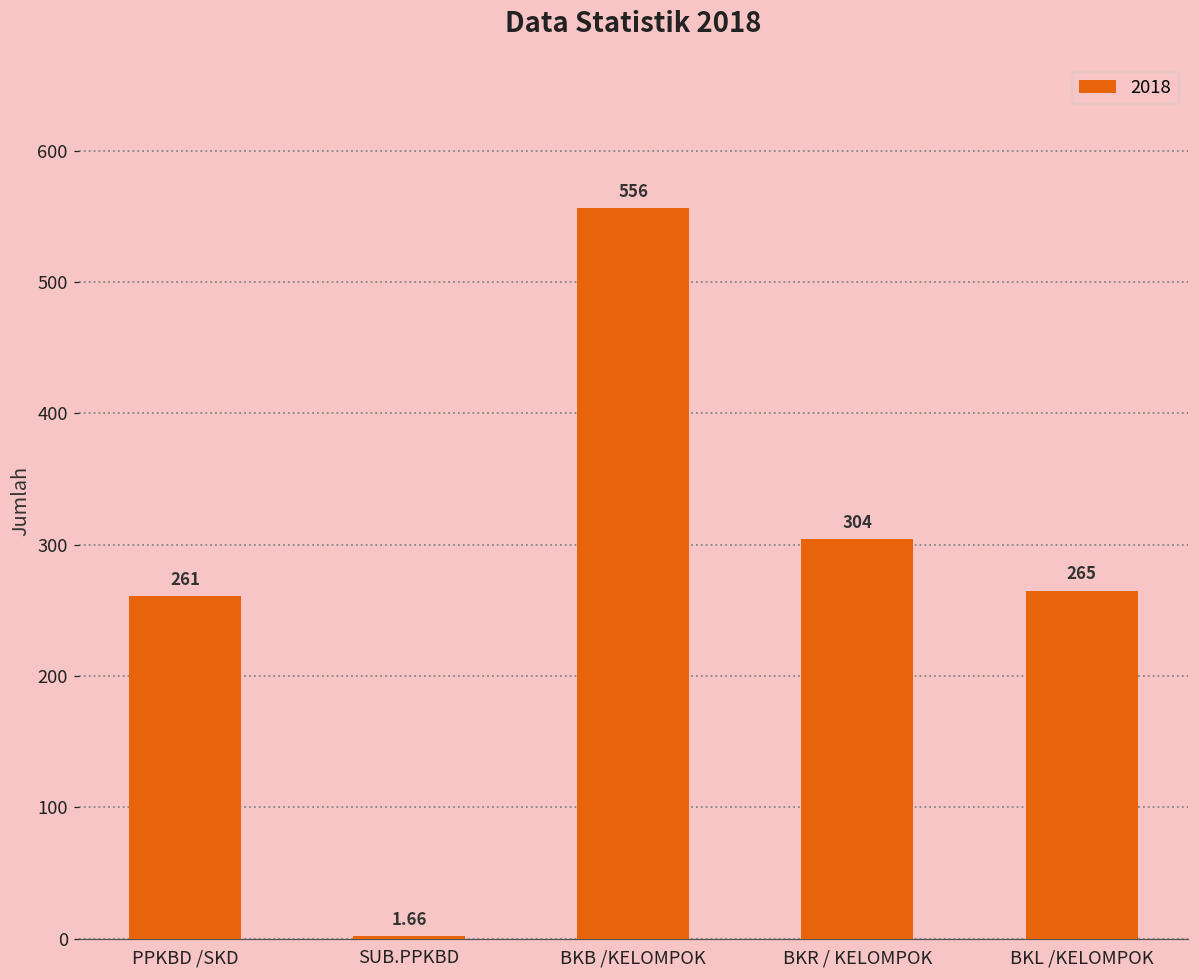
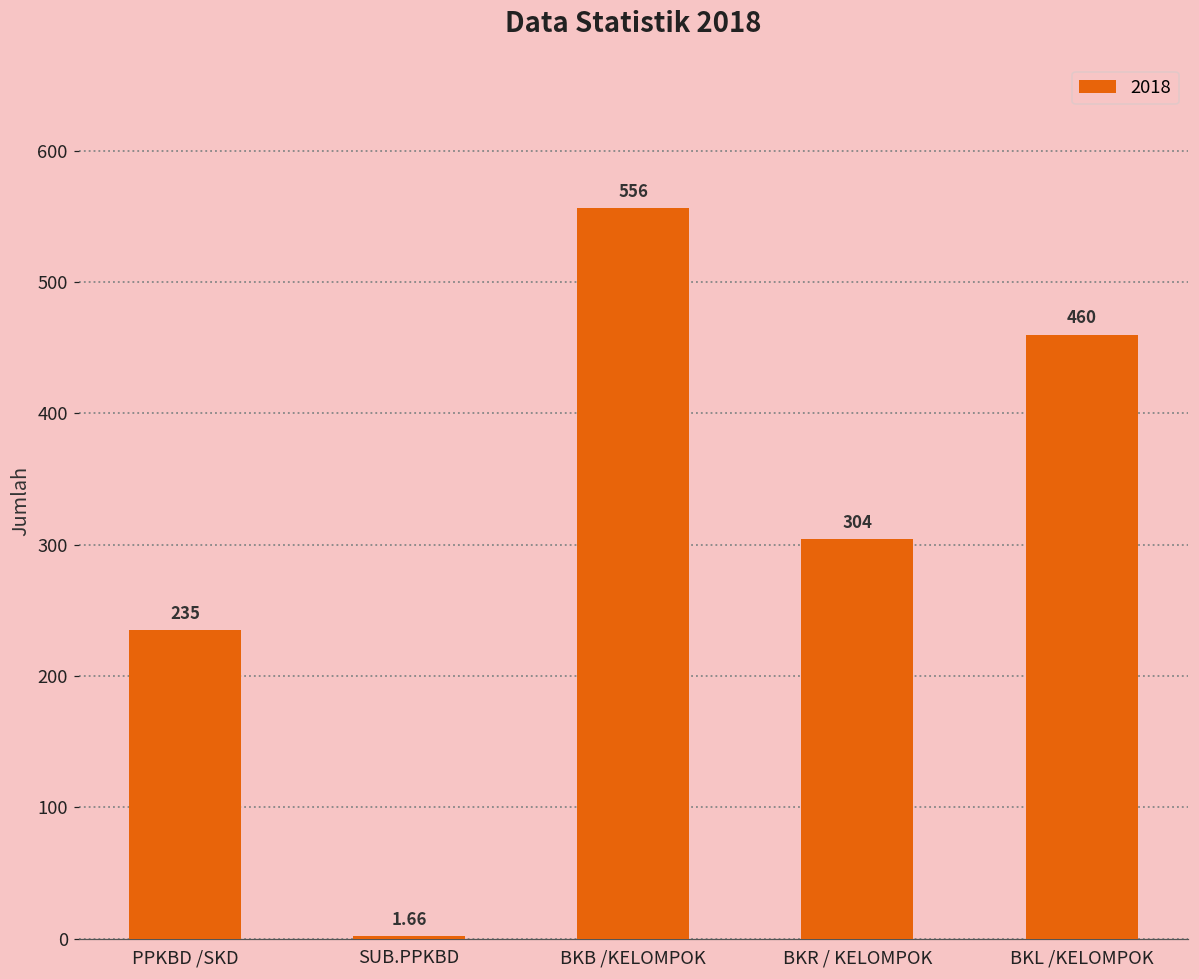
  {
-   "PPKBD /SKD": 261,
+   "PPKBD /SKD": 235,
    "SUB.PPKBD": 1.66,
    "BKB /KELOMPOK": 556,
    "BKR / KELOMPOK": 304,
-   "BKL /KELOMPOK": 265
+   "BKL /KELOMPOK": 460
  }
